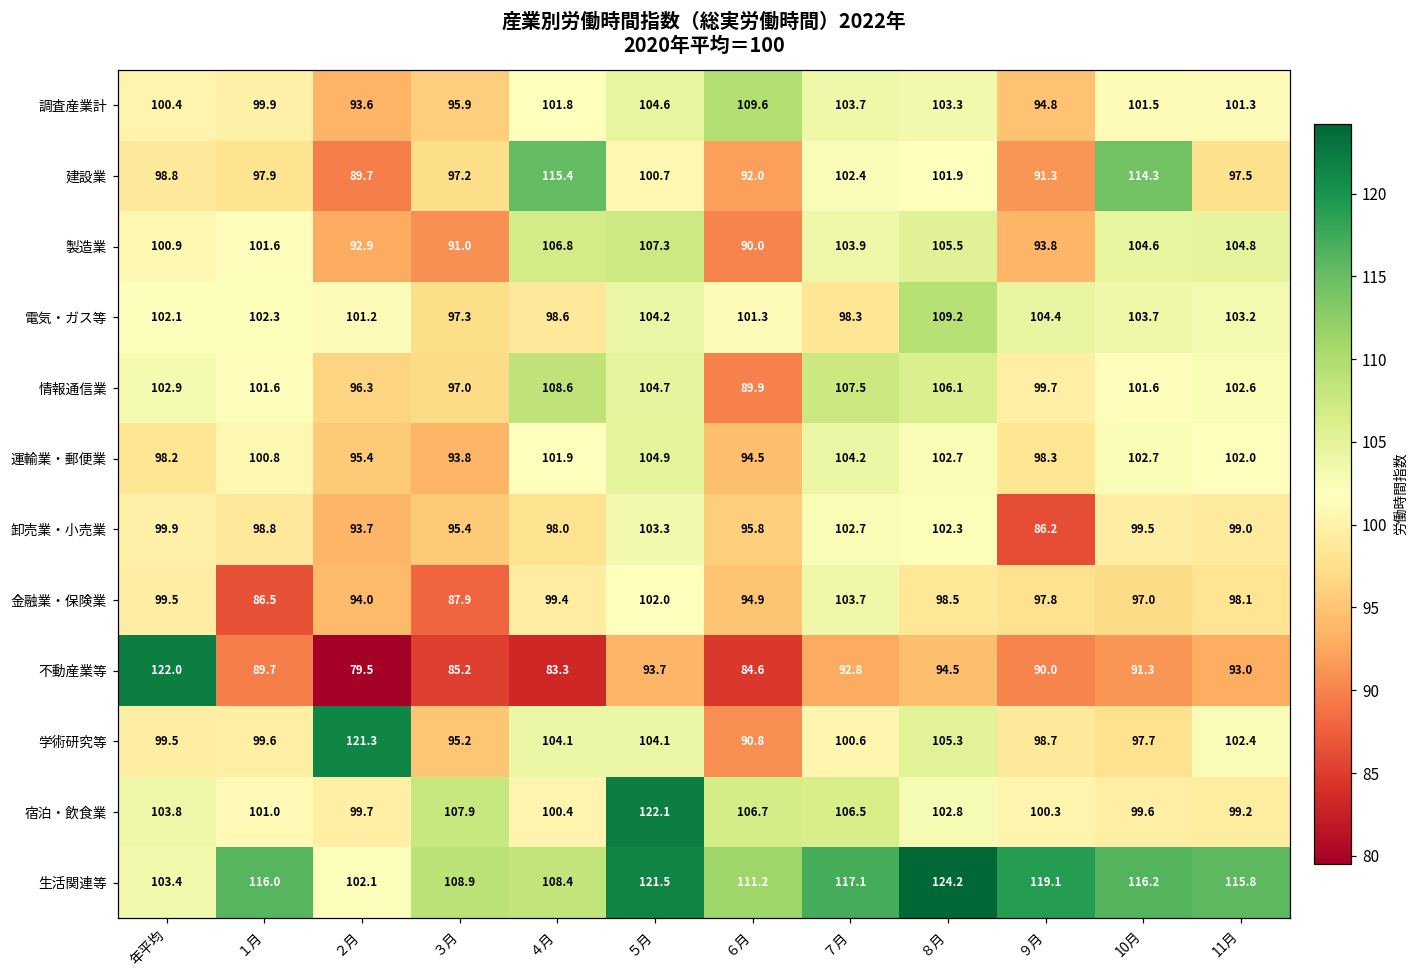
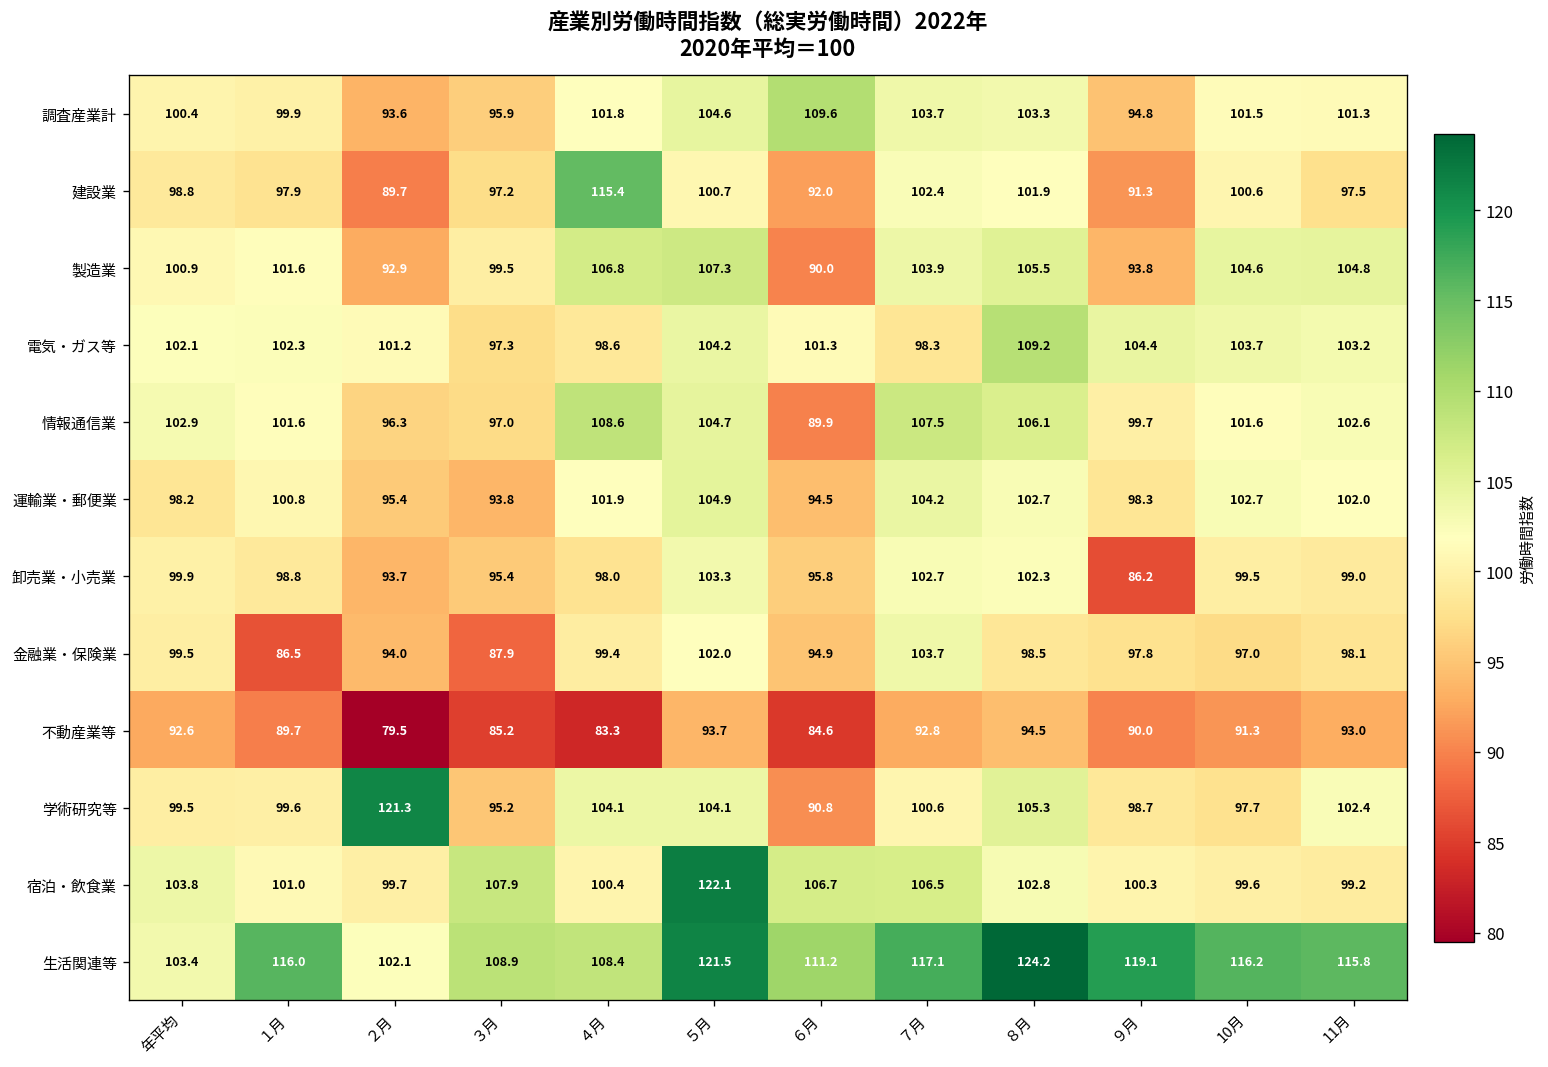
  {
    "調査産業計": {
      "年平均": 100.4,
      "１月": 99.9,
      "２月": 93.6,
      "３月": 95.9,
      "４月": 101.8,
      "５月": 104.6,
      "６月": 109.6,
      "７月": 103.7,
      "８月": 103.3,
      "９月": 94.8,
      "10月": 101.5,
      "11月": 101.3
    },
    "建設業": {
      "年平均": 98.8,
      "１月": 97.9,
      "２月": 89.7,
      "３月": 97.2,
      "４月": 115.4,
      "５月": 100.7,
      "６月": 92.0,
      "７月": 102.4,
      "８月": 101.9,
      "９月": 91.3,
-     "10月": 114.3,
+     "10月": 100.6,
      "11月": 97.5
    },
    "製造業": {
      "年平均": 100.9,
      "１月": 101.6,
      "２月": 92.9,
-     "３月": 91.0,
+     "３月": 99.5,
      "４月": 106.8,
      "５月": 107.3,
      "６月": 90.0,
      "７月": 103.9,
      "８月": 105.5,
      "９月": 93.8,
      "10月": 104.6,
      "11月": 104.8
    },
    "電気・ガス等": {
      "年平均": 102.1,
      "１月": 102.3,
      "２月": 101.2,
      "３月": 97.3,
      "４月": 98.6,
      "５月": 104.2,
      "６月": 101.3,
      "７月": 98.3,
      "８月": 109.2,
      "９月": 104.4,
      "10月": 103.7,
      "11月": 103.2
    },
    "情報通信業": {
      "年平均": 102.9,
      "１月": 101.6,
      "２月": 96.3,
      "３月": 97.0,
      "４月": 108.6,
      "５月": 104.7,
      "６月": 89.9,
      "７月": 107.5,
      "８月": 106.1,
      "９月": 99.7,
      "10月": 101.6,
      "11月": 102.6
    },
    "運輸業・郵便業": {
      "年平均": 98.2,
      "１月": 100.8,
      "２月": 95.4,
      "３月": 93.8,
      "４月": 101.9,
      "５月": 104.9,
      "６月": 94.5,
      "７月": 104.2,
      "８月": 102.7,
      "９月": 98.3,
      "10月": 102.7,
      "11月": 102.0
    },
    "卸売業・小売業": {
      "年平均": 99.9,
      "１月": 98.8,
      "２月": 93.7,
      "３月": 95.4,
      "４月": 98.0,
      "５月": 103.3,
      "６月": 95.8,
      "７月": 102.7,
      "８月": 102.3,
      "９月": 86.2,
      "10月": 99.5,
      "11月": 99.0
    },
    "金融業・保険業": {
      "年平均": 99.5,
      "１月": 86.5,
      "２月": 94.0,
      "３月": 87.9,
      "４月": 99.4,
      "５月": 102.0,
      "６月": 94.9,
      "７月": 103.7,
      "８月": 98.5,
      "９月": 97.8,
      "10月": 97.0,
      "11月": 98.1
    },
    "不動産業等": {
-     "年平均": 122.0,
+     "年平均": 92.6,
      "１月": 89.7,
      "２月": 79.5,
      "３月": 85.2,
      "４月": 83.3,
      "５月": 93.7,
      "６月": 84.6,
      "７月": 92.8,
      "８月": 94.5,
      "９月": 90.0,
      "10月": 91.3,
      "11月": 93.0
    },
    "学術研究等": {
      "年平均": 99.5,
      "１月": 99.6,
      "２月": 121.3,
      "３月": 95.2,
      "４月": 104.1,
      "５月": 104.1,
      "６月": 90.8,
      "７月": 100.6,
      "８月": 105.3,
      "９月": 98.7,
      "10月": 97.7,
      "11月": 102.4
    },
    "宿泊・飲食業": {
      "年平均": 103.8,
      "１月": 101.0,
      "２月": 99.7,
      "３月": 107.9,
      "４月": 100.4,
      "５月": 122.1,
      "６月": 106.7,
      "７月": 106.5,
      "８月": 102.8,
      "９月": 100.3,
      "10月": 99.6,
      "11月": 99.2
    },
    "生活関連等": {
      "年平均": 103.4,
      "１月": 116.0,
      "２月": 102.1,
      "３月": 108.9,
      "４月": 108.4,
      "５月": 121.5,
      "６月": 111.2,
      "７月": 117.1,
      "８月": 124.2,
      "９月": 119.1,
      "10月": 116.2,
      "11月": 115.8
    }
  }
